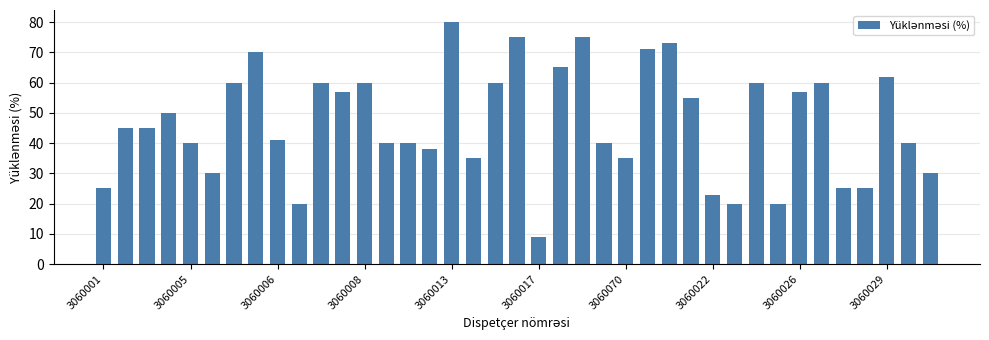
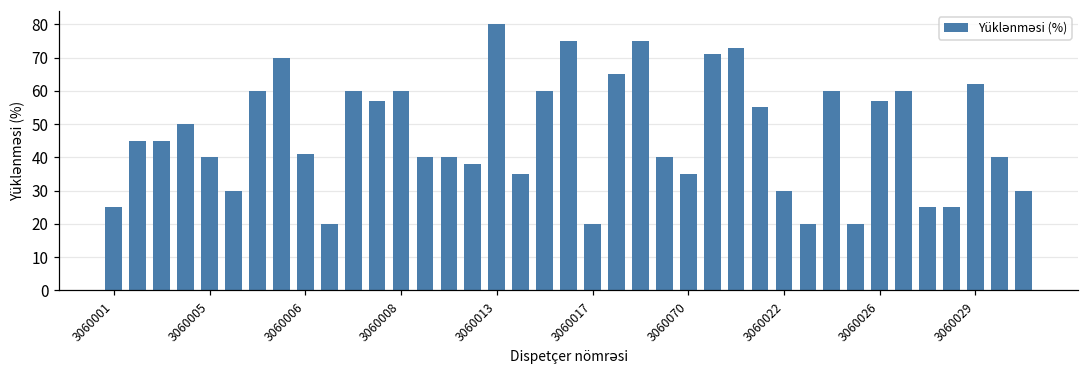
  {
    "3060001": 25,
    "3060005": 40,
    "3060006": 41,
    "3060008": 60,
    "3060013": 80,
-   "3060017": 9,
+   "3060017": 20,
    "3060070": 35,
-   "3060022": 23,
+   "3060022": 30,
    "3060026": 57,
    "3060029": 62
  }
